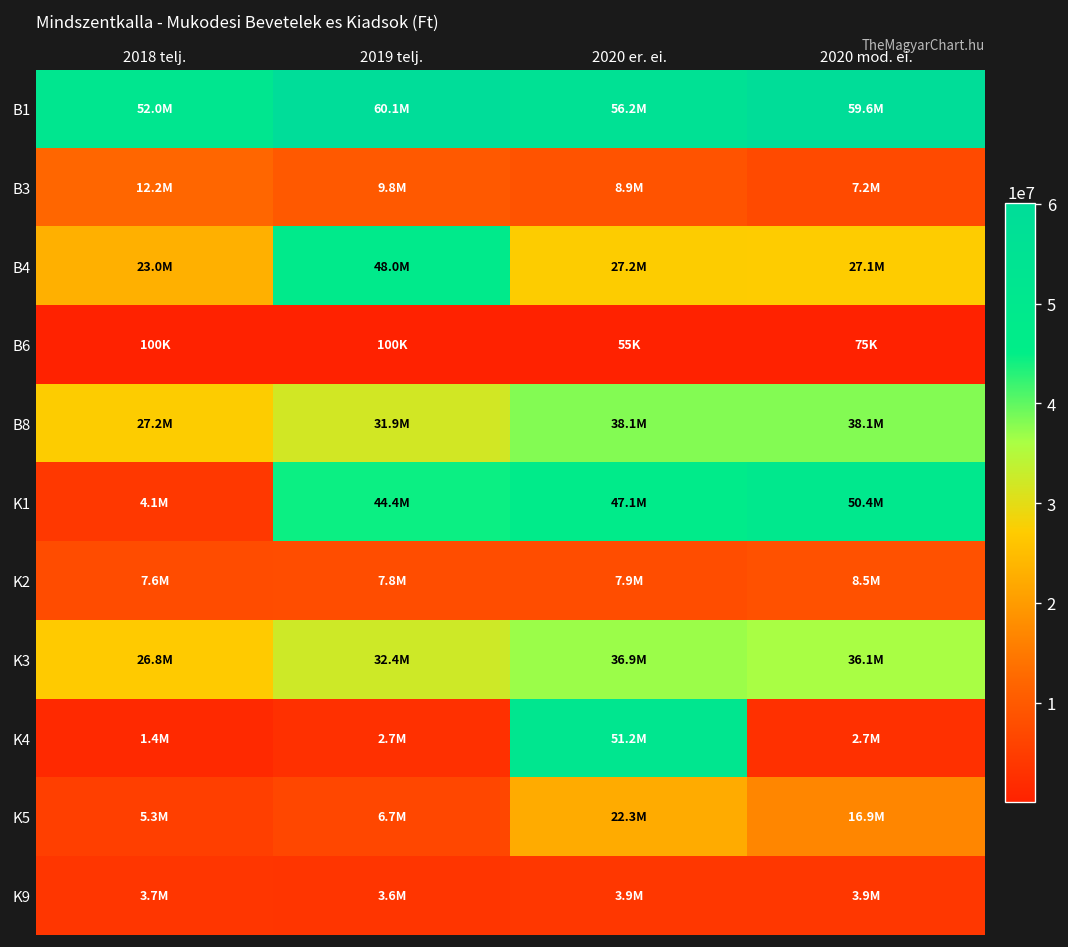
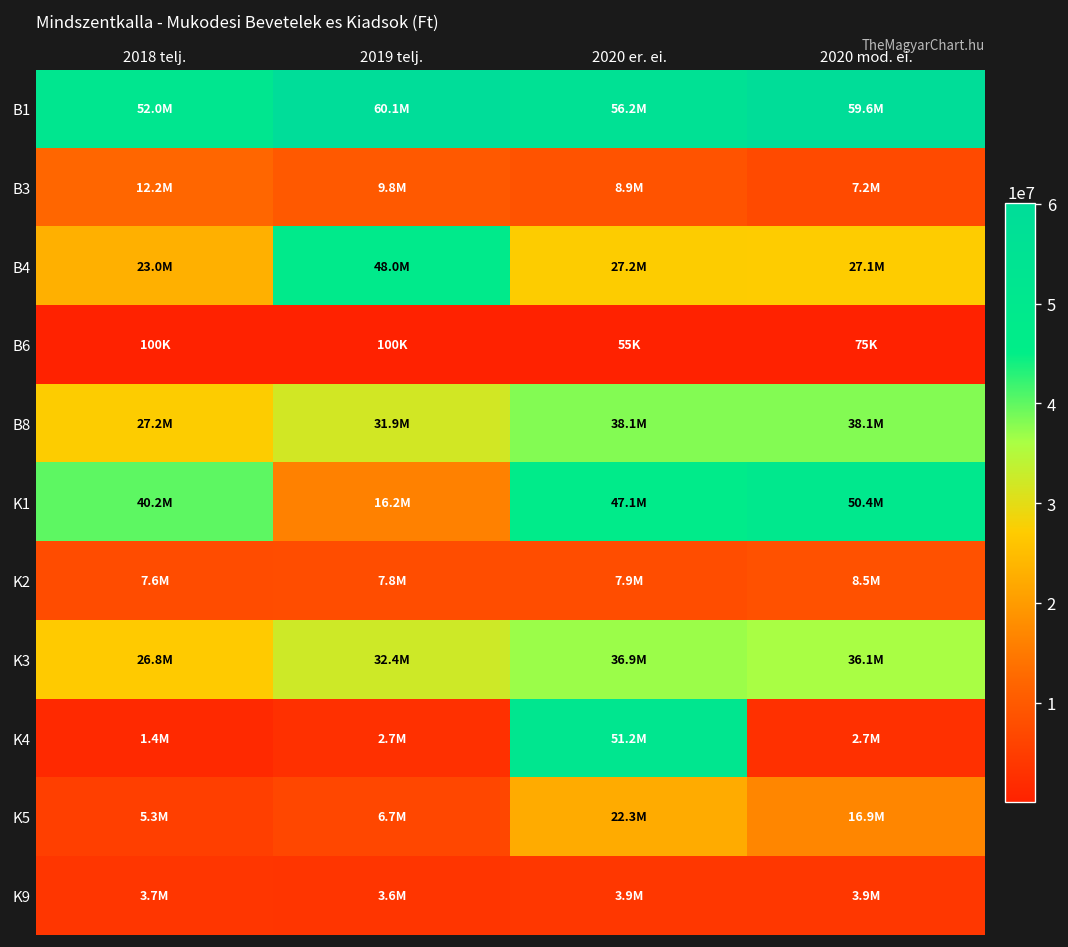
  {
    "B1": {
      "2018 telj.": "52.0M",
      "2019 telj.": "60.1M",
      "2020 er. ei.": "56.2M",
      "2020 mod. ei.": "59.6M"
    },
    "B3": {
      "2018 telj.": "12.2M",
      "2019 telj.": "9.8M",
      "2020 er. ei.": "8.9M",
      "2020 mod. ei.": "7.2M"
    },
    "B4": {
      "2018 telj.": "23.0M",
      "2019 telj.": "48.0M",
      "2020 er. ei.": "27.2M",
      "2020 mod. ei.": "27.1M"
    },
    "B6": {
      "2018 telj.": "100K",
      "2019 telj.": "100K",
      "2020 er. ei.": "55K",
      "2020 mod. ei.": "75K"
    },
    "B8": {
      "2018 telj.": "27.2M",
      "2019 telj.": "31.9M",
      "2020 er. ei.": "38.1M",
      "2020 mod. ei.": "38.1M"
    },
    "K1": {
-     "2018 telj.": "4.1M",
-     "2019 telj.": "44.4M",
+     "2018 telj.": "40.2M",
+     "2019 telj.": "16.2M",
      "2020 er. ei.": "47.1M",
      "2020 mod. ei.": "50.4M"
    },
    "K2": {
      "2018 telj.": "7.6M",
      "2019 telj.": "7.8M",
      "2020 er. ei.": "7.9M",
      "2020 mod. ei.": "8.5M"
    },
    "K3": {
      "2018 telj.": "26.8M",
      "2019 telj.": "32.4M",
      "2020 er. ei.": "36.9M",
      "2020 mod. ei.": "36.1M"
    },
    "K4": {
      "2018 telj.": "1.4M",
      "2019 telj.": "2.7M",
      "2020 er. ei.": "51.2M",
      "2020 mod. ei.": "2.7M"
    },
    "K5": {
      "2018 telj.": "5.3M",
      "2019 telj.": "6.7M",
      "2020 er. ei.": "22.3M",
      "2020 mod. ei.": "16.9M"
    },
    "K9": {
      "2018 telj.": "3.7M",
      "2019 telj.": "3.6M",
      "2020 er. ei.": "3.9M",
      "2020 mod. ei.": "3.9M"
    }
  }
